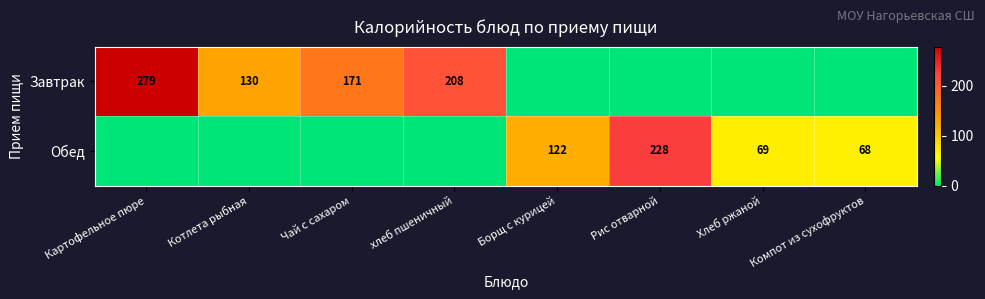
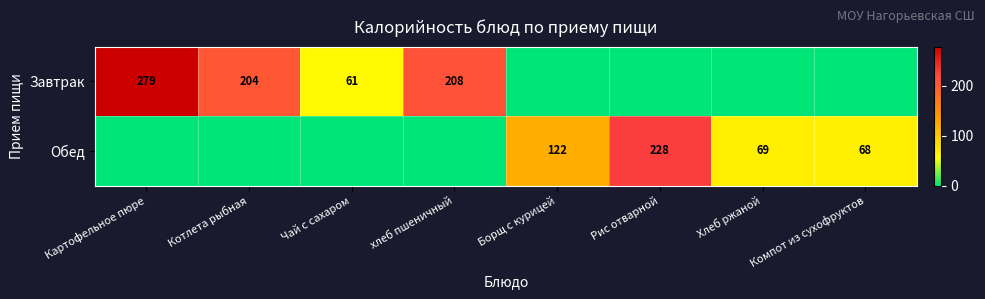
  {
    "Завтрак": {
      "Картофельное пюре": 279,
-     "Котлета рыбная": 130,
-     "Чай с сахаром": 171,
+     "Котлета рыбная": 204,
+     "Чай с сахаром": 61,
      "хлеб пшеничный": 208
    },
    "Обед": {
      "Борщ с курицей": 122,
      "Рис отварной": 228,
      "Хлеб ржаной": 69,
      "Компот из сухофруктов": 68
    }
  }
